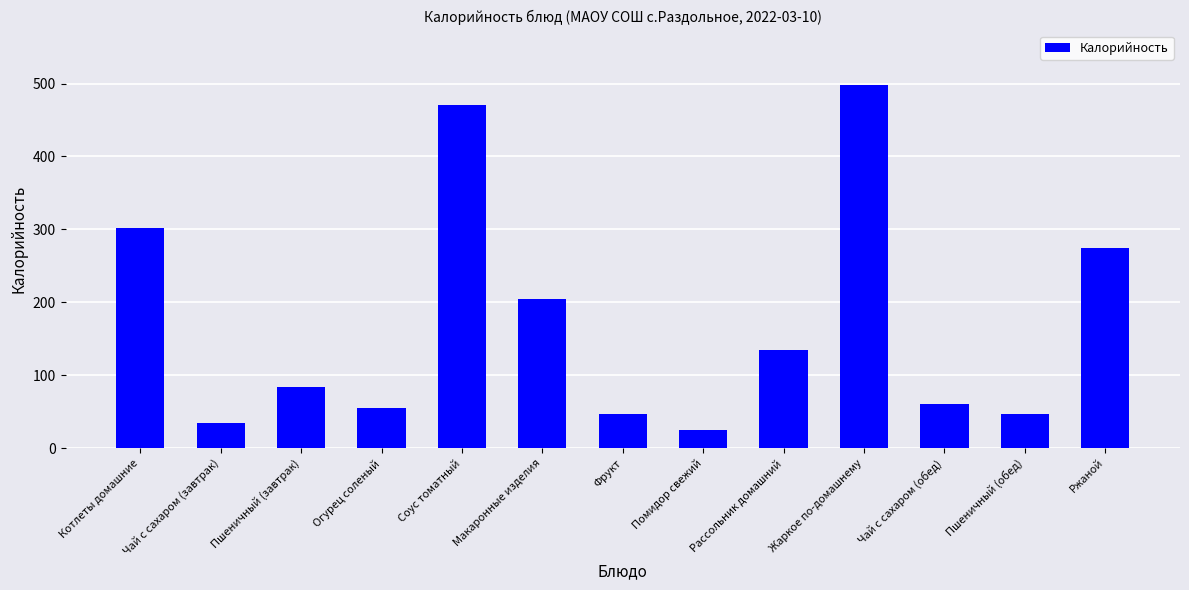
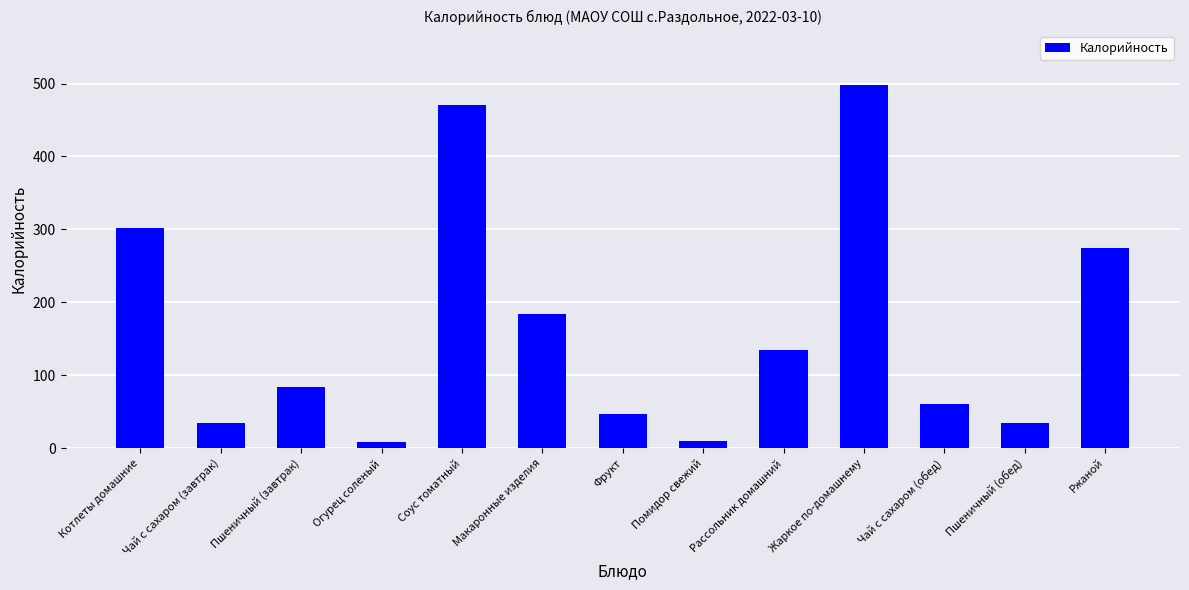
  {
    "Котлеты домашние": 300,
    "Чай с сахаром (завтрак)": 30,
    "Пшеничный (завтрак)": 80,
-   "Огурец соленый": 60,
+   "Огурец соленый": 10,
    "Соус томатный": 470,
-   "Макаронные изделия": 200,
+   "Макаронные изделия": 180,
    "Фрукт": 50,
-   "Помидор свежий": 30,
+   "Помидор свежий": 10,
    "Рассольник домашний": 130,
    "Жаркое по-домашнему": 500,
    "Чай с сахаром (обед)": 60,
-   "Пшеничный (обед)": 50,
+   "Пшеничный (обед)": 30,
    "Ржаной": 280
  }
